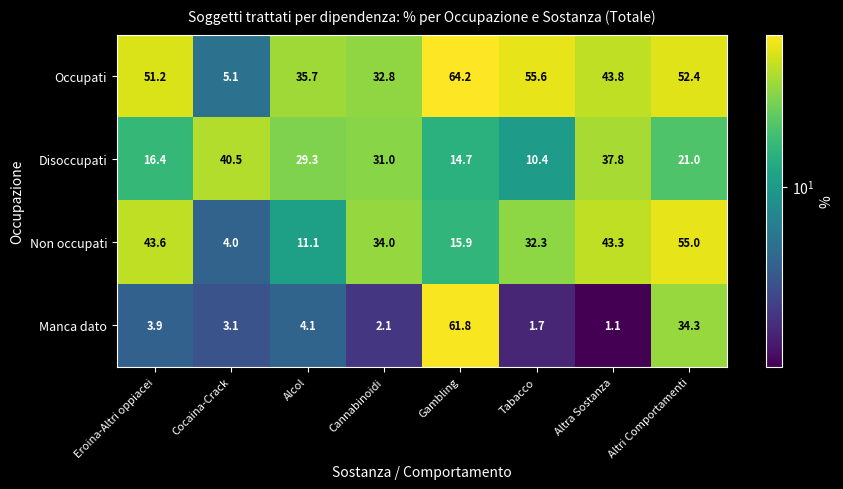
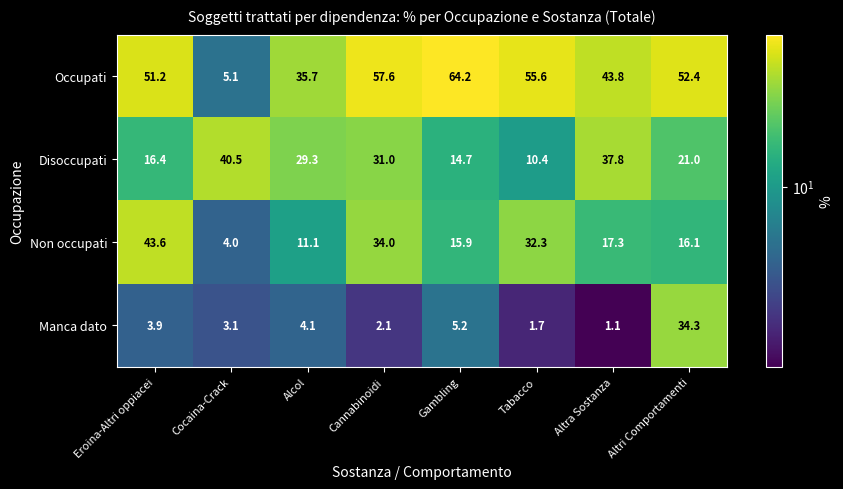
  {
    "Occupati": {
      "Eroina-Altri oppiacei": 51.2,
      "Cocaina-Crack": 5.1,
      "Alcol": 35.7,
-     "Cannabinoidi": 32.8,
+     "Cannabinoidi": 57.6,
      "Gambling": 64.2,
      "Tabacco": 55.6,
      "Altra Sostanza": 43.8,
      "Altri Comportamenti": 52.4
    },
    "Disoccupati": {
      "Eroina-Altri oppiacei": 16.4,
      "Cocaina-Crack": 40.5,
      "Alcol": 29.3,
      "Cannabinoidi": 31.0,
      "Gambling": 14.7,
      "Tabacco": 10.4,
      "Altra Sostanza": 37.8,
      "Altri Comportamenti": 21.0
    },
    "Non occupati": {
      "Eroina-Altri oppiacei": 43.6,
      "Cocaina-Crack": 4.0,
      "Alcol": 11.1,
      "Cannabinoidi": 34.0,
      "Gambling": 15.9,
      "Tabacco": 32.3,
-     "Altra Sostanza": 43.3,
-     "Altri Comportamenti": 55.0
+     "Altra Sostanza": 17.3,
+     "Altri Comportamenti": 16.1
    },
    "Manca dato": {
      "Eroina-Altri oppiacei": 3.9,
      "Cocaina-Crack": 3.1,
      "Alcol": 4.1,
      "Cannabinoidi": 2.1,
-     "Gambling": 61.8,
+     "Gambling": 5.2,
      "Tabacco": 1.7,
      "Altra Sostanza": 1.1,
      "Altri Comportamenti": 34.3
    }
  }
